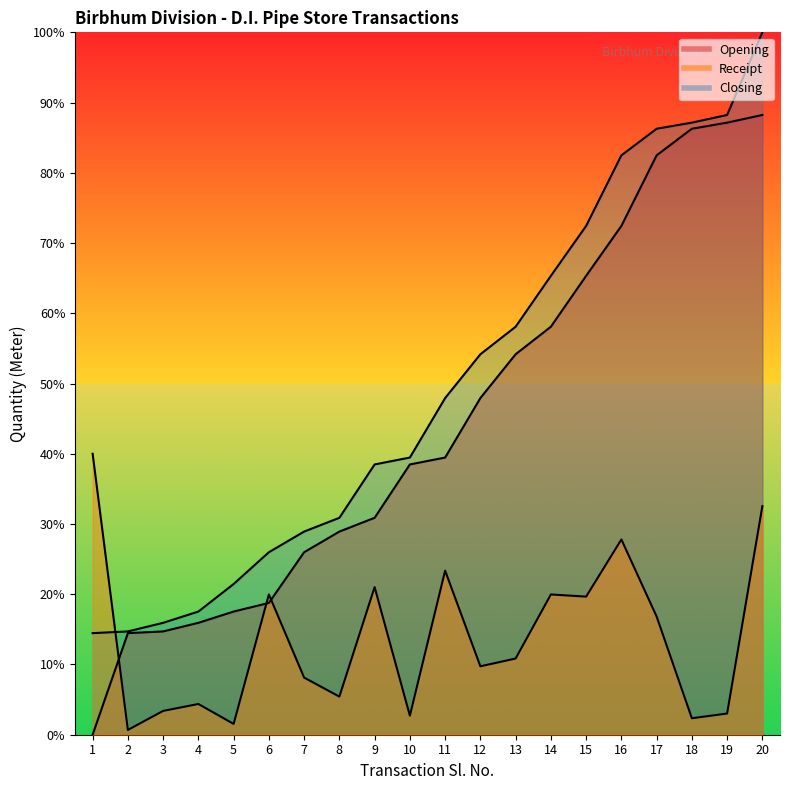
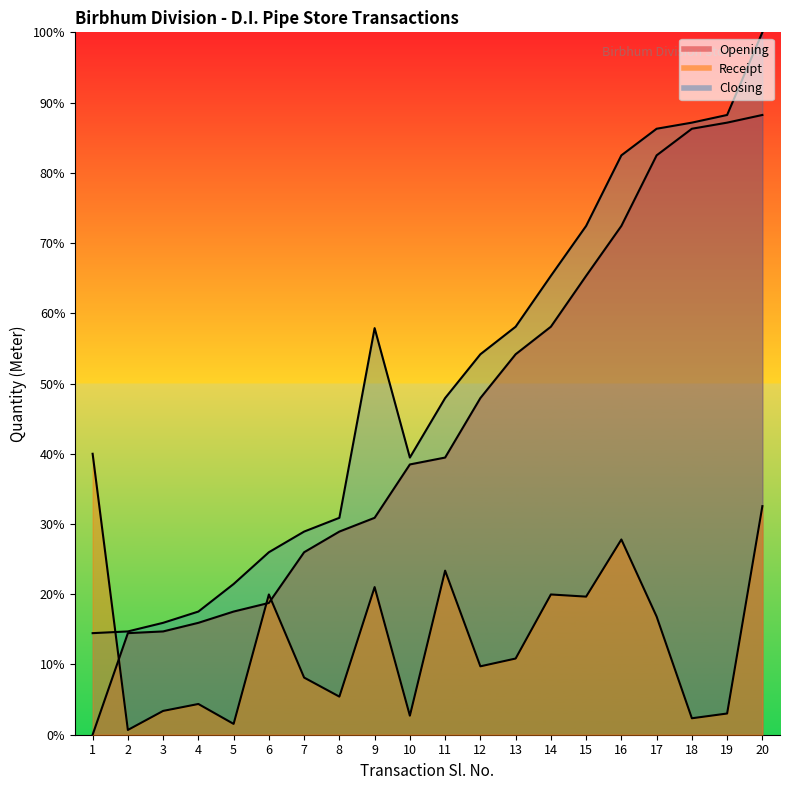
  {
    "Opening": {
      "1": "0%",
      "3": "15%",
      "4": "16%",
      "5": "18%",
      "6": "19%",
      "7": "26%",
      "8": "29%",
      "9": "31%",
      "10": "38%",
      "11": "39%",
      "12": "48%",
      "13": "54%",
      "14": "58%",
      "15": "65%",
      "16": "72%",
      "17": "82%",
      "18": "86%",
      "19": "87%",
      "20": "88%"
    },
    "Receipt": {
      "1": "40%",
      "2": "1%",
      "3": "3%",
      "4": "4%",
      "5": "2%",
      "6": "20%",
      "7": "8%",
      "8": "5%",
      "9": "21%",
      "10": "3%",
      "11": "23%",
      "12": "10%",
      "13": "11%",
      "14": "20%",
      "15": "20%",
      "16": "28%",
      "17": "17%",
      "18": "2%",
      "19": "3%",
      "20": "33%"
    },
    "Closing": {
      "1": "14%",
      "3": "16%",
      "4": "18%",
      "5": "21%",
      "6": "26%",
      "7": "29%",
      "8": "31%",
-     "9": "38%",
+     "9": "58%",
      "10": "39%",
      "11": "48%",
      "12": "54%",
      "13": "58%",
      "14": "65%",
      "15": "72%",
      "16": "82%",
      "17": "86%",
      "18": "87%",
      "19": "88%",
      "20": "100%"
    }
  }
